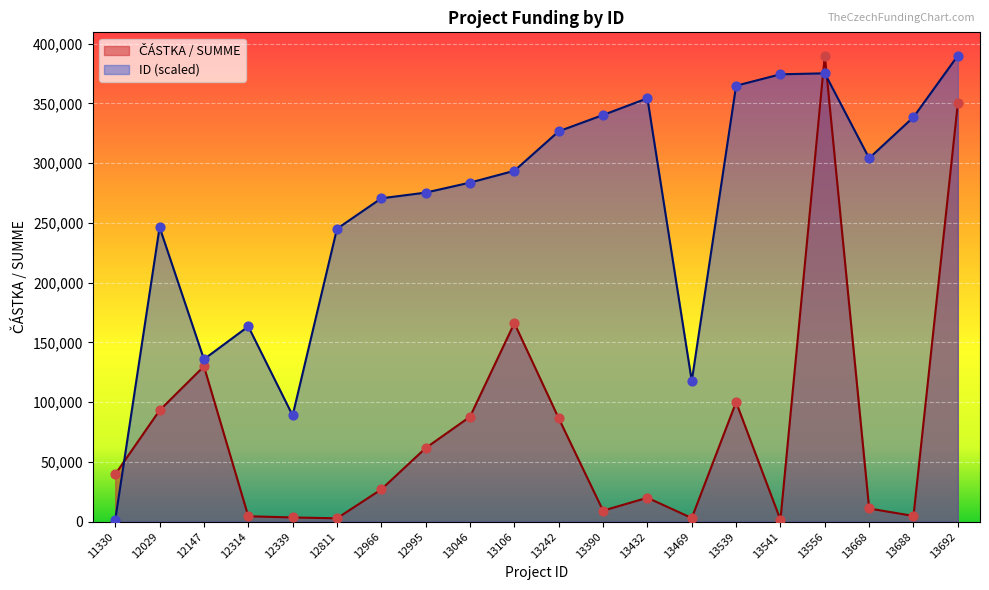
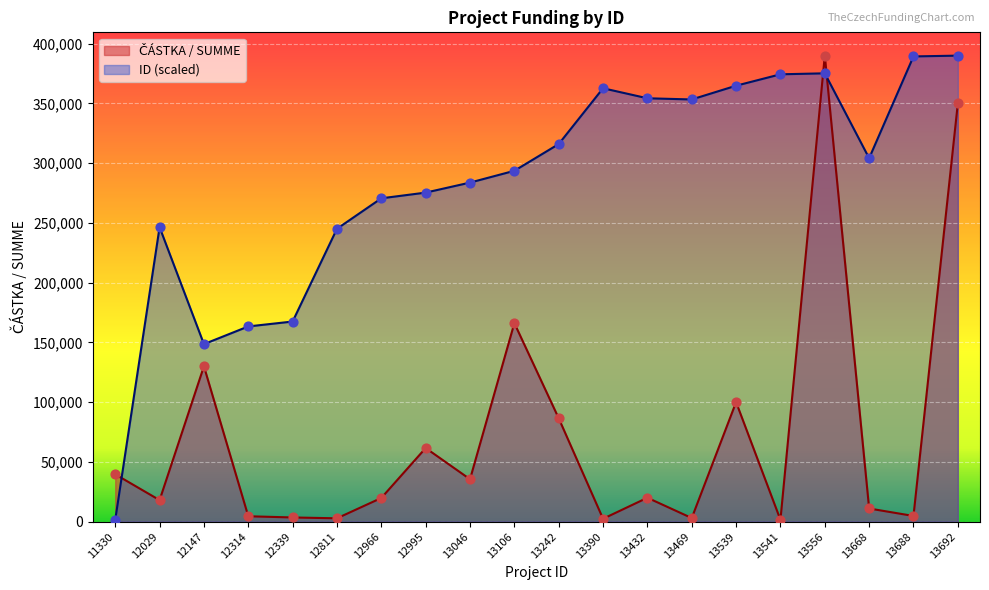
  {
    "ČÁSTKA / SUMME": {
      "11330": "40,000",
-     "12029": "93,000",
+     "12029": "18,000",
      "12147": "130,000",
      "12314": "5,000",
      "12339": "4,000",
      "12811": "3,000",
-     "12966": "27,000",
+     "12966": "20,000",
      "12995": "62,000",
-     "13046": "88,000",
+     "13046": "36,000",
      "13106": "166,000",
      "13242": "87,000",
-     "13390": "9,000",
+     "13390": "2,000",
      "13432": "20,000",
      "13469": "3,000",
      "13539": "100,000",
      "13541": "2,000",
      "13556": "390,000",
      "13668": "11,000",
      "13688": "5,000",
      "13692": "350,000"
    },
    "ID (scaled)": {
      "11330": "2,000",
      "12029": "246,000",
-     "12147": "136,000",
+     "12147": "149,000",
      "12314": "163,000",
-     "12339": "89,000",
+     "12339": "167,000",
      "12811": "245,000",
      "12966": "271,000",
      "12995": "275,000",
      "13046": "284,000",
      "13106": "294,000",
-     "13242": "327,000",
-     "13390": "340,000",
+     "13242": "316,000",
+     "13390": "363,000",
      "13432": "354,000",
-     "13469": "118,000",
+     "13469": "353,000",
      "13539": "365,000",
      "13541": "374,000",
      "13556": "375,000",
      "13668": "304,000",
-     "13688": "339,000",
+     "13688": "389,000",
      "13692": "390,000"
    }
  }
